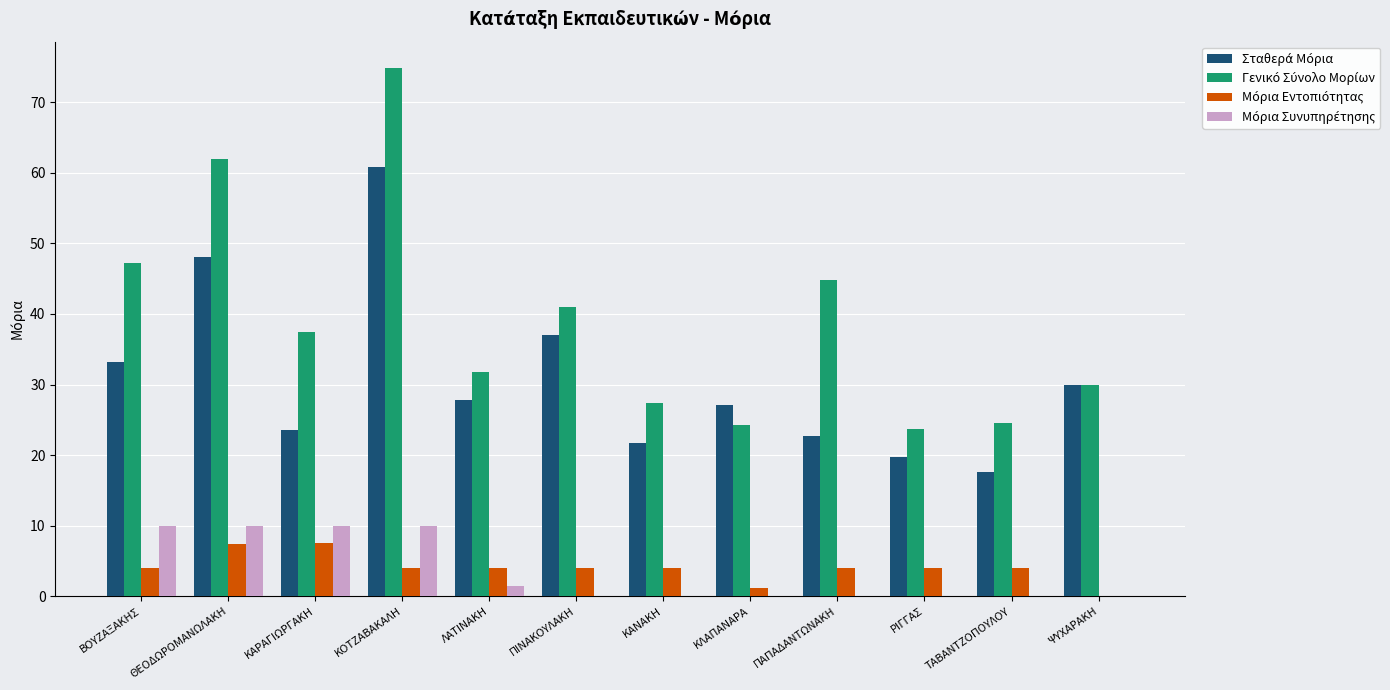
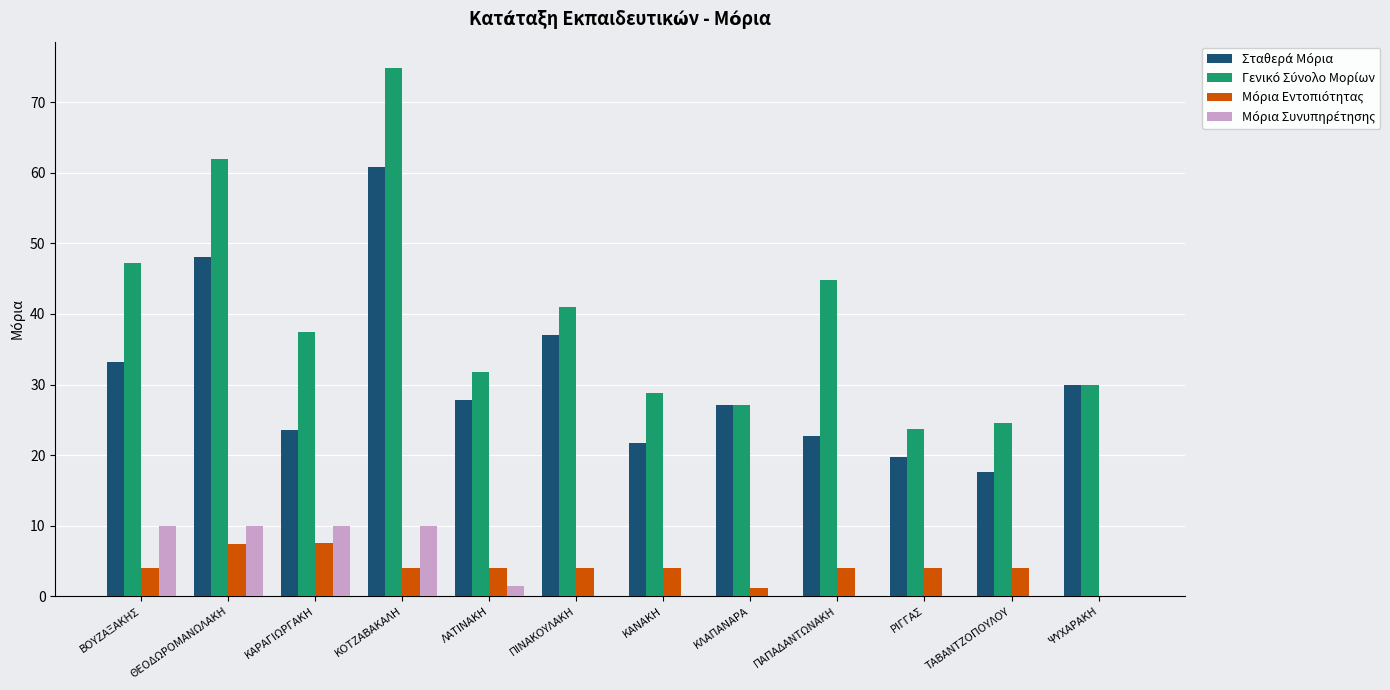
  {
    "Σταθερά Μόρια": {
      "ΒΟΥΖΑΞΑΚΗΣ": 33,
      "ΘΕΟΔΩΡΟΜΑΝΩΛΑΚΗ": 48,
      "ΚΑΡΑΓΙΩΡΓΑΚΗ": 24,
      "ΚΟΤΖΑΒΑΚΑΛΗ": 61,
      "ΛΑΤΙΝΑΚΗ": 28,
      "ΠΙΝΑΚΟΥΛΑΚΗ": 37,
      "ΚΑΝΑΚΗ": 22,
      "ΚΛΑΠΑΝΑΡΑ": 27,
      "ΠΑΠΑΔΑΝΤΩΝΑΚΗ": 23,
      "ΡΙΓΓΑΣ": 20,
      "ΤΑΒΑΝΤΖΟΠΟΥΛΟΥ": 18,
      "ΨΥΧΑΡΑΚΗ": 30
    },
    "Γενικό Σύνολο Μορίων": {
      "ΒΟΥΖΑΞΑΚΗΣ": 47,
      "ΘΕΟΔΩΡΟΜΑΝΩΛΑΚΗ": 62,
      "ΚΑΡΑΓΙΩΡΓΑΚΗ": 38,
      "ΚΟΤΖΑΒΑΚΑΛΗ": 75,
      "ΛΑΤΙΝΑΚΗ": 32,
      "ΠΙΝΑΚΟΥΛΑΚΗ": 41,
-     "ΚΑΝΑΚΗ": 27,
-     "ΚΛΑΠΑΝΑΡΑ": 24,
+     "ΚΑΝΑΚΗ": 29,
+     "ΚΛΑΠΑΝΑΡΑ": 27,
      "ΠΑΠΑΔΑΝΤΩΝΑΚΗ": 45,
      "ΡΙΓΓΑΣ": 24,
      "ΤΑΒΑΝΤΖΟΠΟΥΛΟΥ": 25,
      "ΨΥΧΑΡΑΚΗ": 30
    },
    "Μόρια Εντοπιότητας": {
      "ΒΟΥΖΑΞΑΚΗΣ": 4,
      "ΘΕΟΔΩΡΟΜΑΝΩΛΑΚΗ": 7,
      "ΚΑΡΑΓΙΩΡΓΑΚΗ": 8,
      "ΚΟΤΖΑΒΑΚΑΛΗ": 4,
      "ΛΑΤΙΝΑΚΗ": 4,
      "ΠΙΝΑΚΟΥΛΑΚΗ": 4,
      "ΚΑΝΑΚΗ": 4,
      "ΚΛΑΠΑΝΑΡΑ": 1,
      "ΠΑΠΑΔΑΝΤΩΝΑΚΗ": 4,
      "ΡΙΓΓΑΣ": 4,
      "ΤΑΒΑΝΤΖΟΠΟΥΛΟΥ": 4,
      "ΨΥΧΑΡΑΚΗ": 0
    },
    "Μόρια Συνυπηρέτησης": {
      "ΒΟΥΖΑΞΑΚΗΣ": 10,
      "ΘΕΟΔΩΡΟΜΑΝΩΛΑΚΗ": 10,
      "ΚΑΡΑΓΙΩΡΓΑΚΗ": 10,
      "ΚΟΤΖΑΒΑΚΑΛΗ": 10,
      "ΛΑΤΙΝΑΚΗ": 1,
      "ΠΙΝΑΚΟΥΛΑΚΗ": 0,
      "ΚΑΝΑΚΗ": 0,
      "ΚΛΑΠΑΝΑΡΑ": 0,
      "ΠΑΠΑΔΑΝΤΩΝΑΚΗ": 0,
      "ΡΙΓΓΑΣ": 0,
      "ΤΑΒΑΝΤΖΟΠΟΥΛΟΥ": 0,
      "ΨΥΧΑΡΑΚΗ": 0
    }
  }
